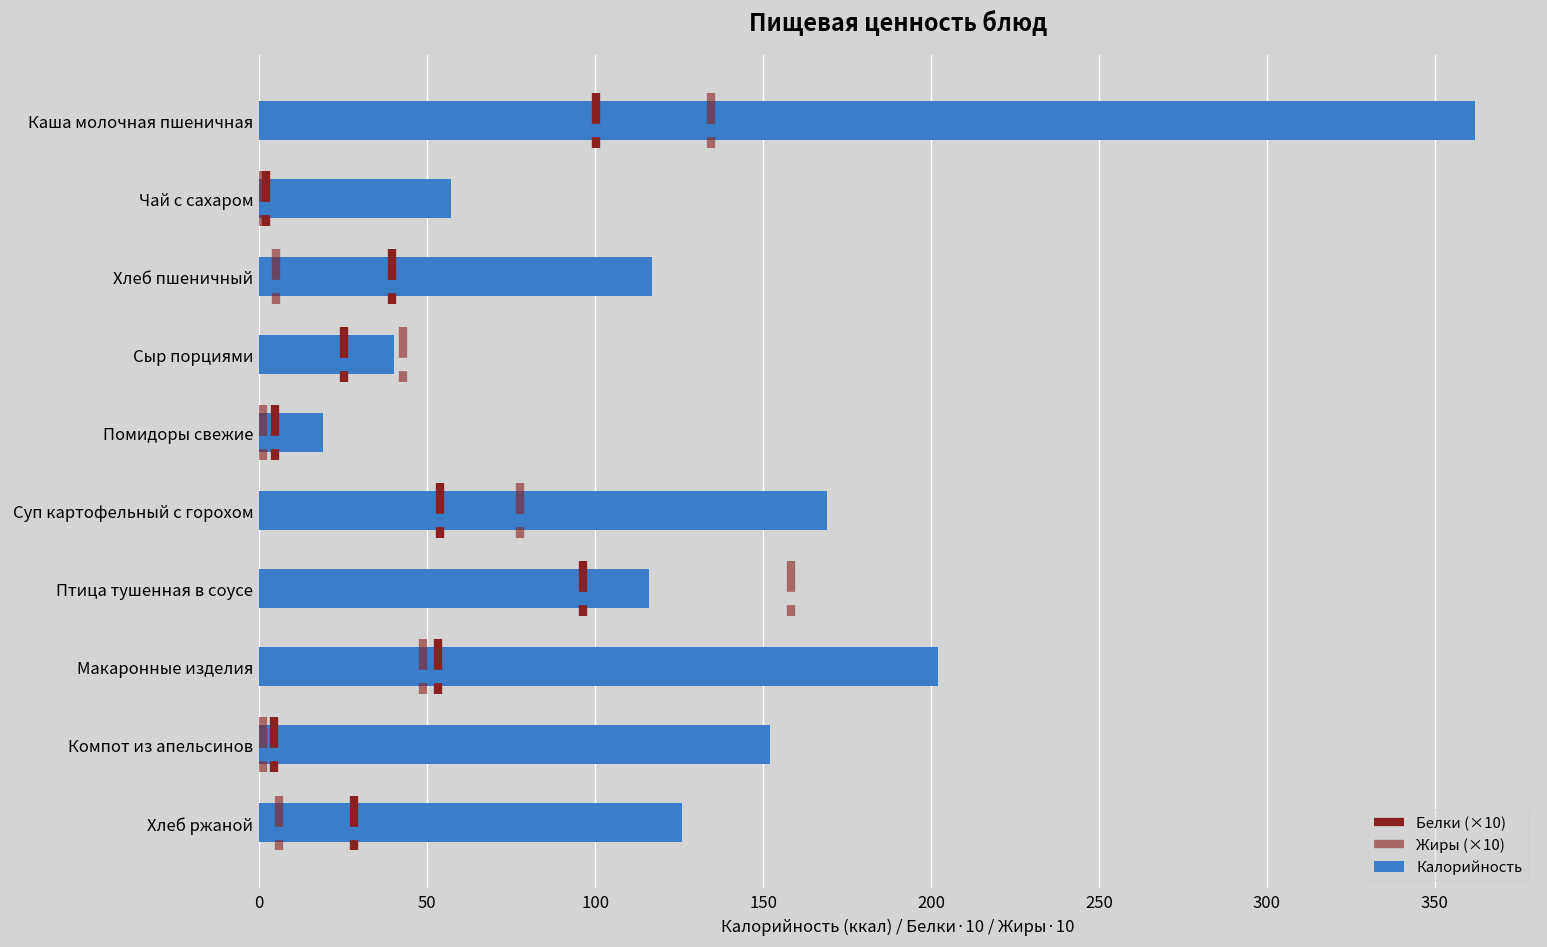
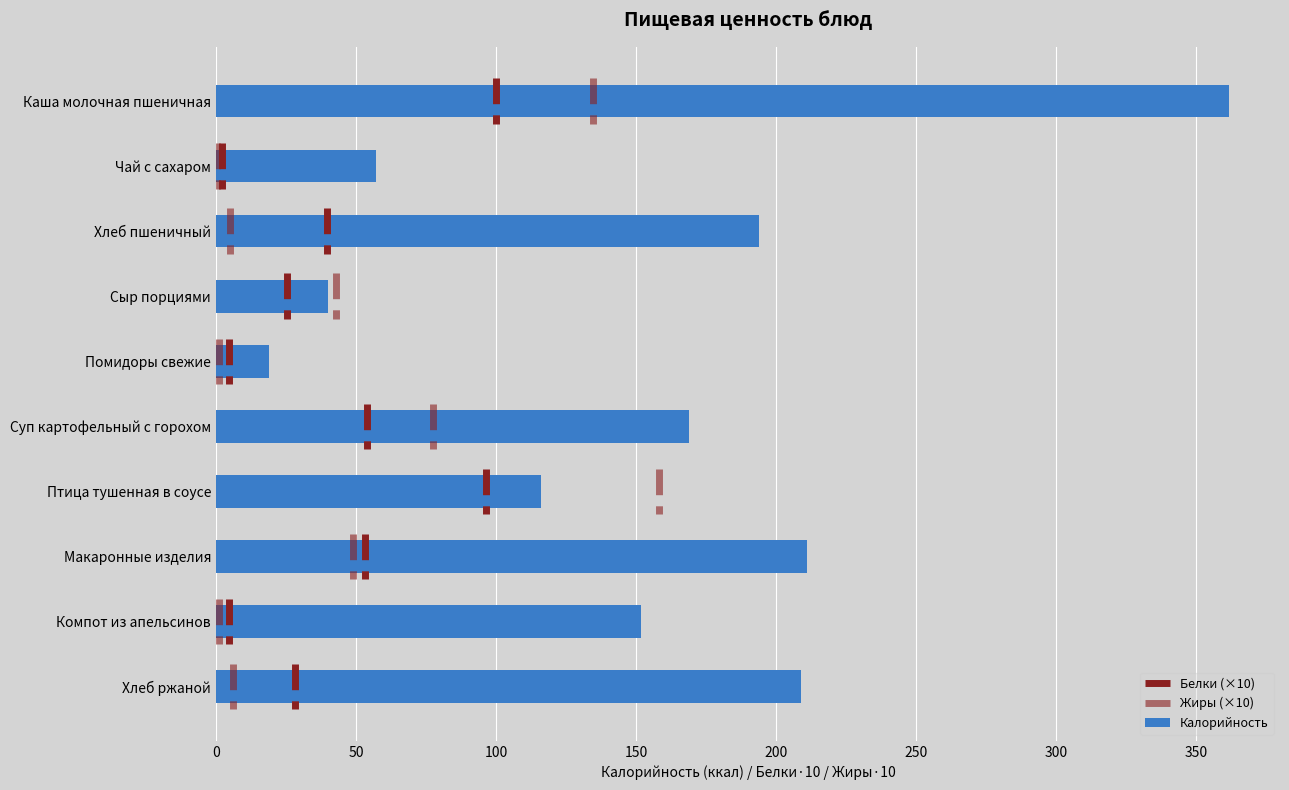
  {
    "Калорийность": {
      "Каша молочная пшеничная": 362,
      "Чай с сахаром": 57,
-     "Хлеб пшеничный": 117,
+     "Хлеб пшеничный": 194,
      "Сыр порциями": 40,
      "Помидоры свежие": 19,
      "Суп картофельный с горохом": 169,
      "Птица тушенная в соусе": 116,
-     "Макаронные изделия": 202,
+     "Макаронные изделия": 211,
      "Компот из апельсинов": 152,
-     "Хлеб ржаной": 126
+     "Хлеб ржаной": 209
    }
  }
